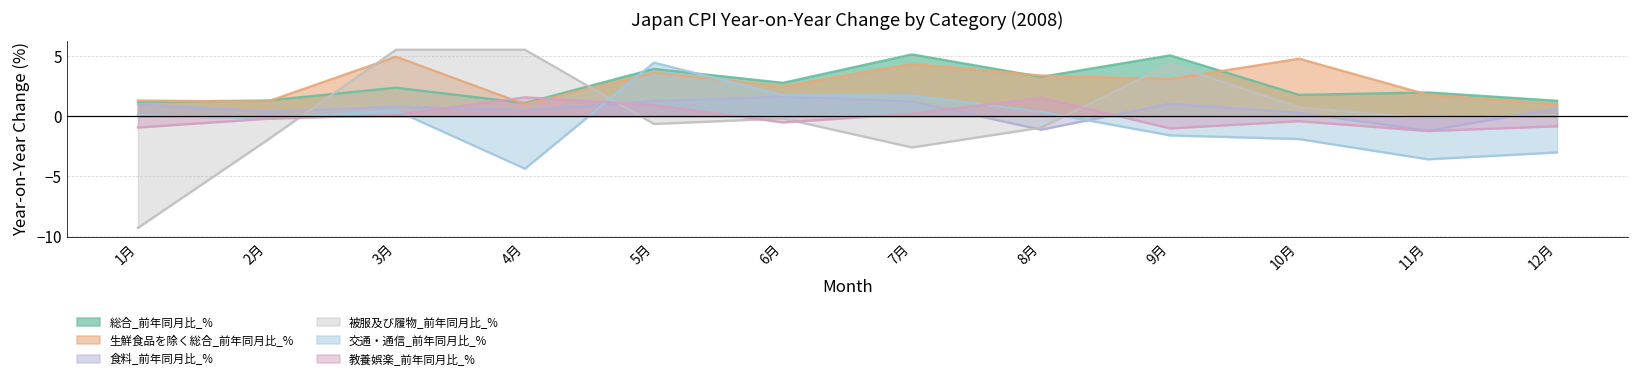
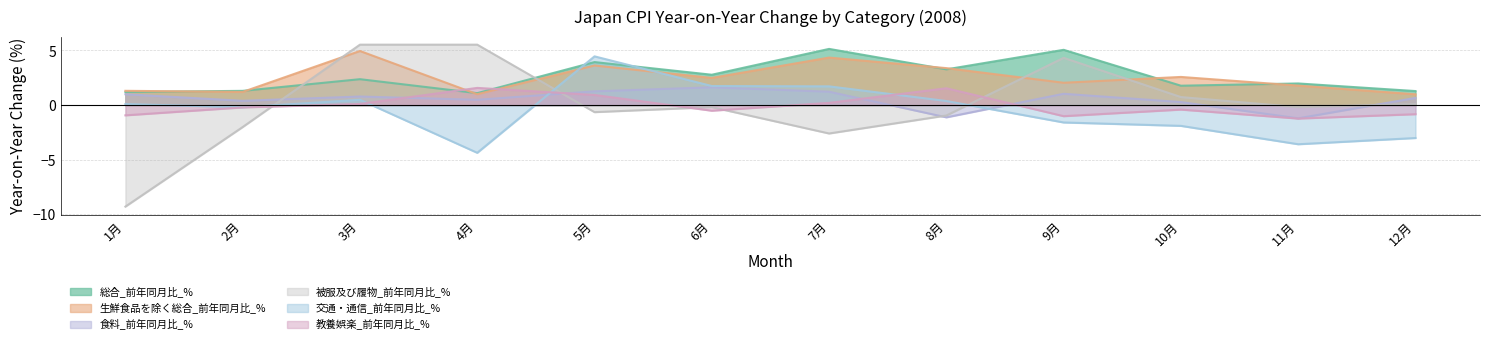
  {
    "総合_前年同月比_%": {
      "3月": 2.4,
      "5月": 3.9,
      "6月": 2.8,
      "7月": 5.1,
      "9月": 5.1,
      "10月": 1.8,
      "12月": 1.3
    },
    "生鮮食品を除く総合_前年同月比_%": {
      "3月": 5.0,
      "5月": 3.6,
      "6月": 2.5,
      "7月": 4.4,
-     "9月": 3.1,
-     "10月": 4.8,
+     "9月": 2.0,
+     "10月": 2.6,
      "12月": 1.0
    }
  }
